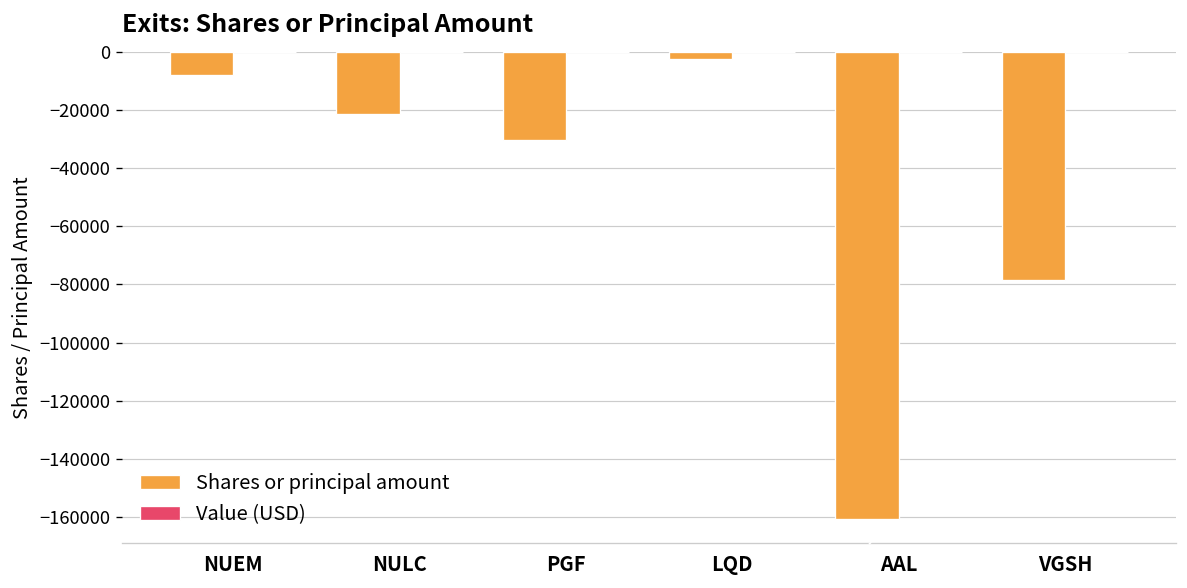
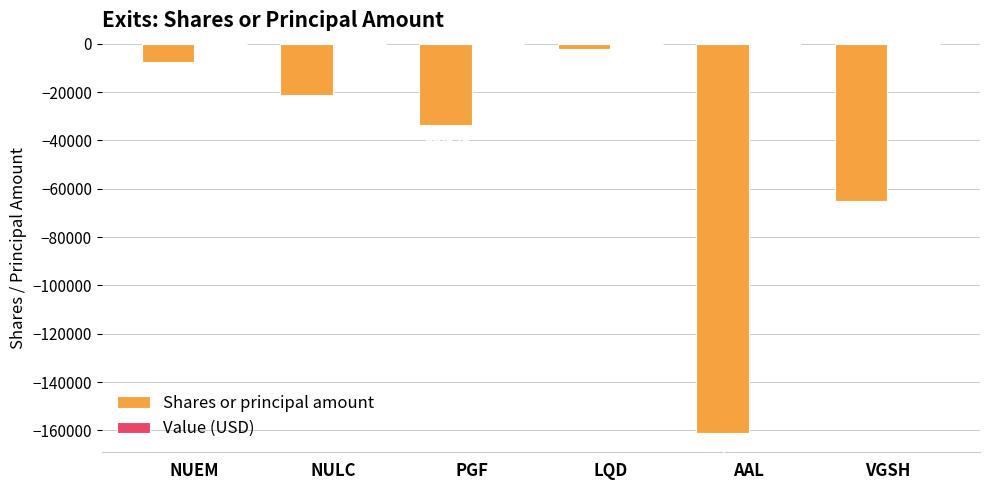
  {
    "Shares or principal amount": {
      "NUEM": -8000,
      "NULC": -21000,
-     "PGF": -30000,
+     "PGF": -34000,
      "LQD": -2000,
      "AAL": -161000,
-     "VGSH": -78000
+     "VGSH": -65000
    },
    "Value (USD)": {
      "NUEM": 0,
      "NULC": 0,
      "PGF": 0,
      "LQD": 0,
      "AAL": 0,
      "VGSH": 0
    }
  }
